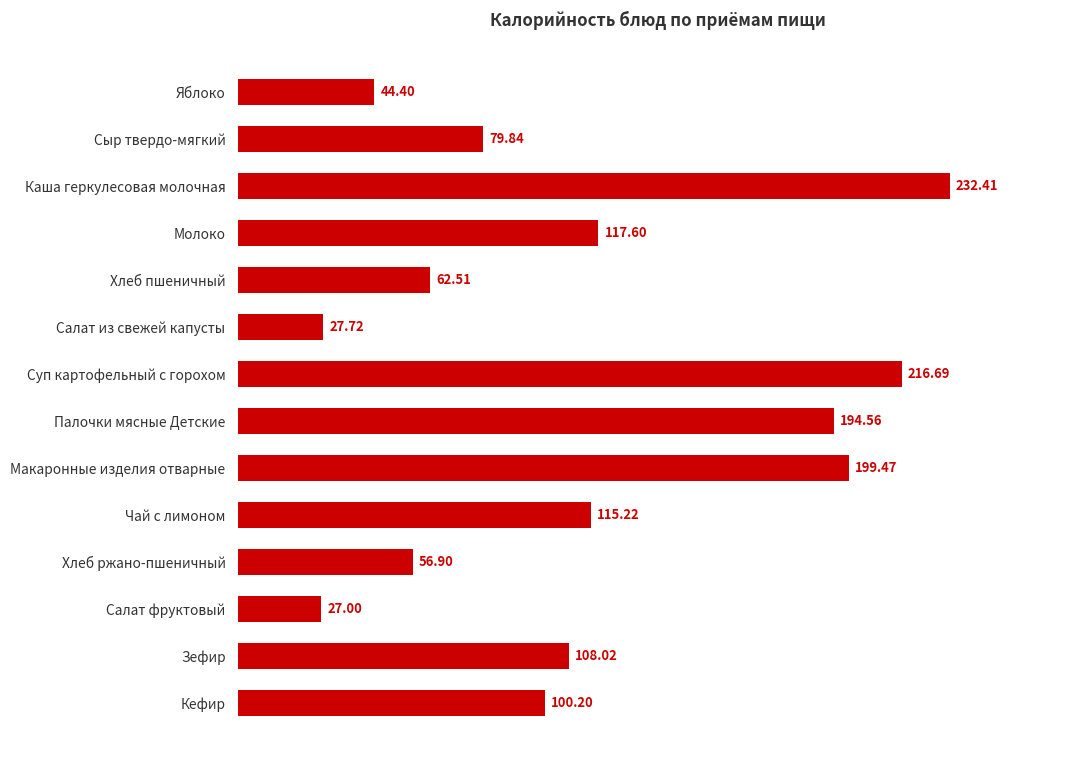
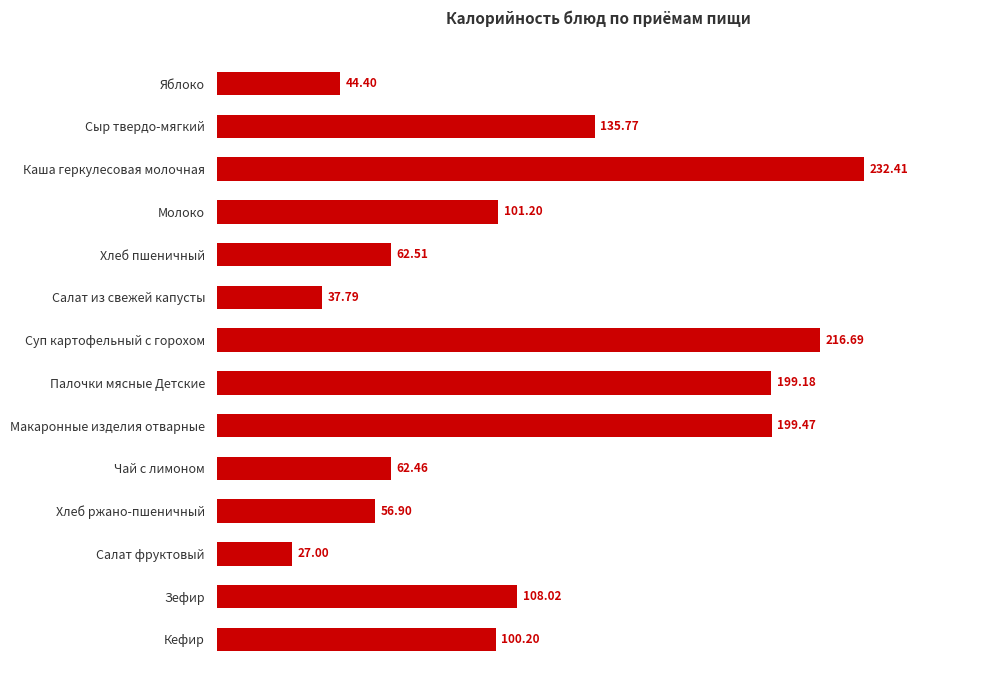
  {
    "Яблоко": 44.40,
-   "Сыр твердо-мягкий": 79.84,
+   "Сыр твердо-мягкий": 135.77,
    "Каша геркулесовая молочная": 232.41,
-   "Молоко": 117.60,
+   "Молоко": 101.20,
    "Хлеб пшеничный": 62.51,
-   "Салат из свежей капусты": 27.72,
+   "Салат из свежей капусты": 37.79,
    "Суп картофельный с горохом": 216.69,
-   "Палочки мясные Детские": 194.56,
+   "Палочки мясные Детские": 199.18,
    "Макаронные изделия отварные": 199.47,
-   "Чай с лимоном": 115.22,
+   "Чай с лимоном": 62.46,
    "Хлеб ржано-пшеничный": 56.90,
    "Салат фруктовый": 27.00,
    "Зефир": 108.02,
    "Кефир": 100.20
  }
